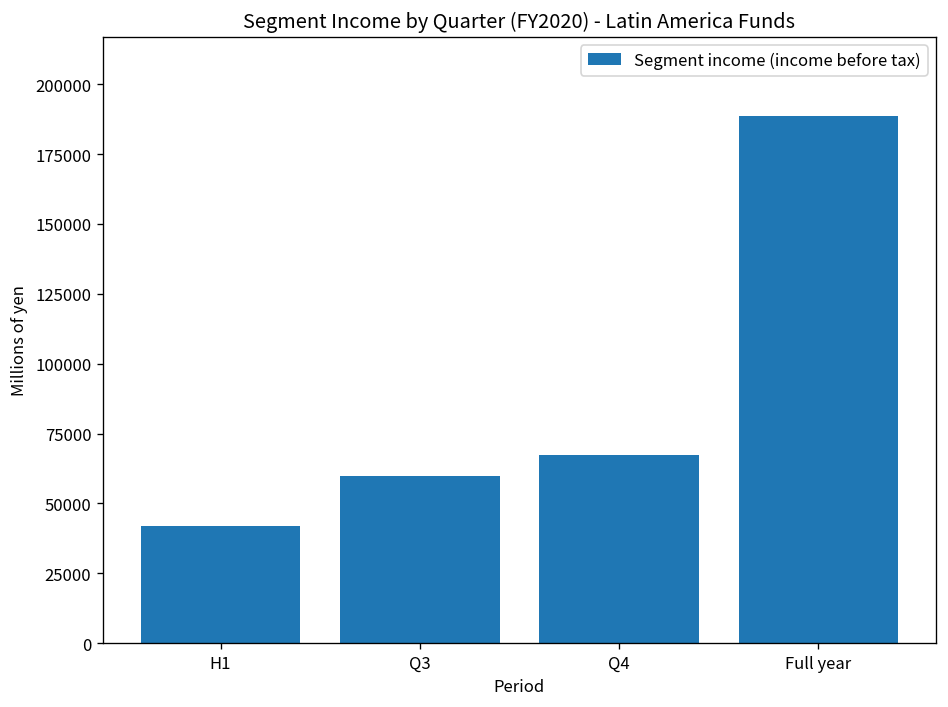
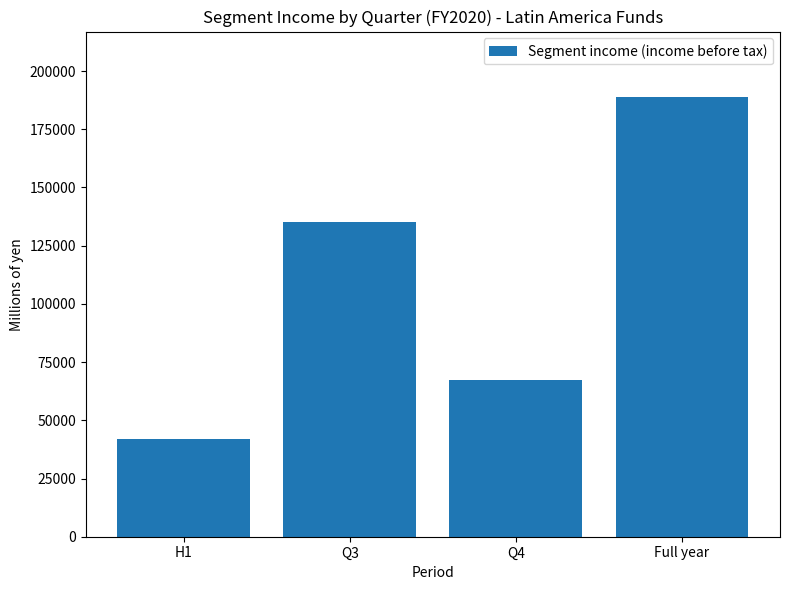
  {
    "H1": 42000,
-   "Q3": 60000,
+   "Q3": 135000,
    "Q4": 67000,
    "Full year": 189000
  }
